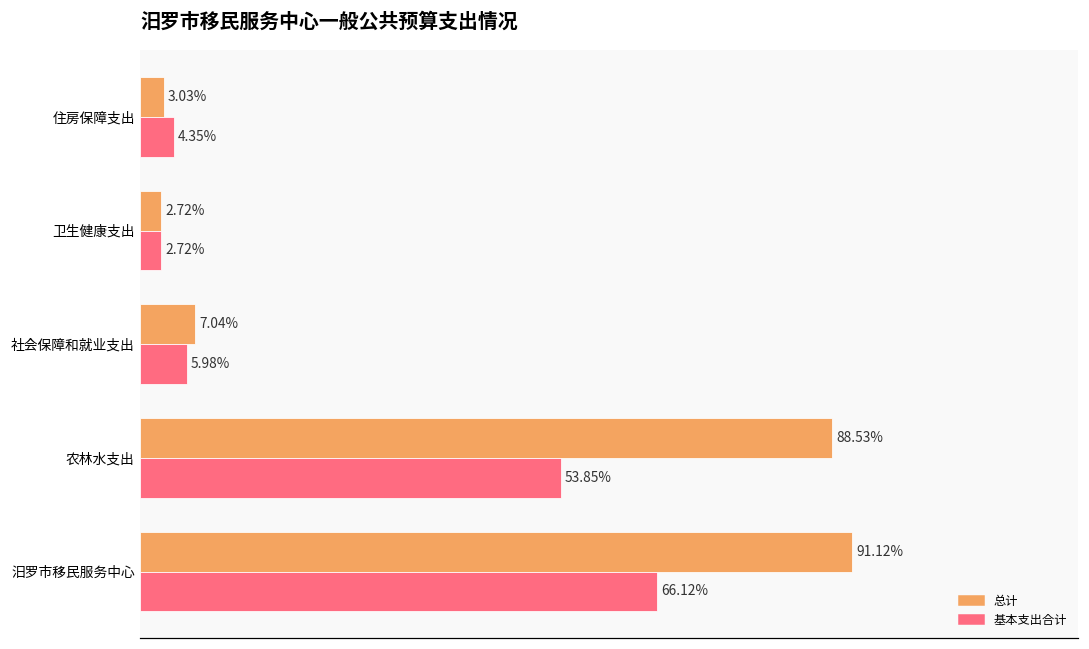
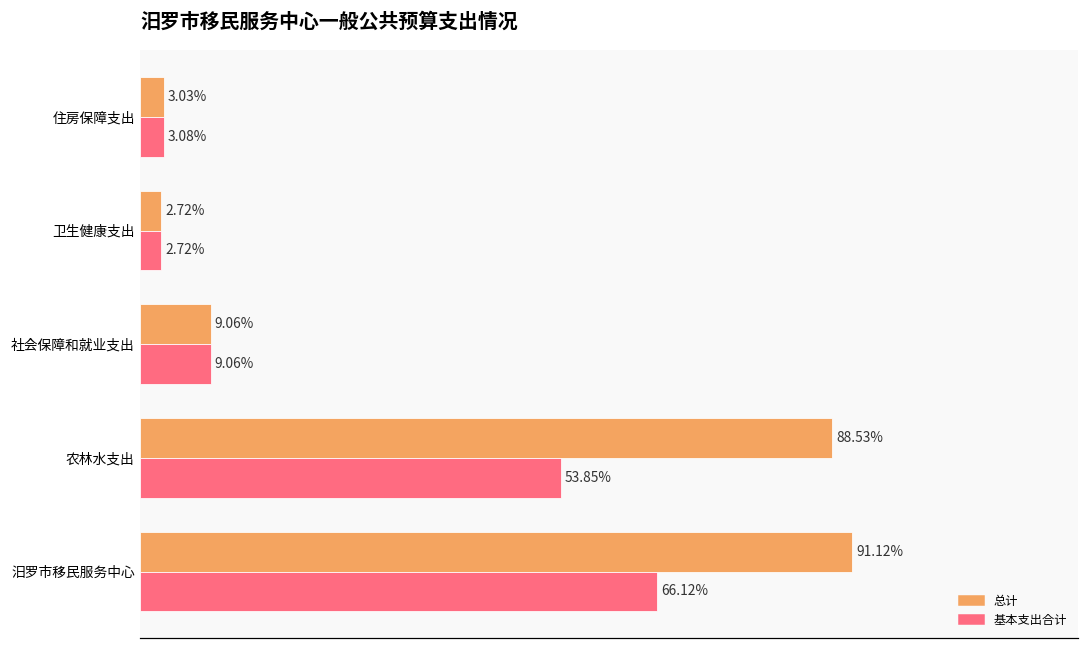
  {
    "总计": {
      "住房保障支出": "3.03%",
      "卫生健康支出": "2.72%",
-     "社会保障和就业支出": "7.04%",
+     "社会保障和就业支出": "9.06%",
      "农林水支出": "88.53%",
      "汨罗市移民服务中心": "91.12%"
    },
    "基本支出合计": {
-     "住房保障支出": "4.35%",
+     "住房保障支出": "3.08%",
      "卫生健康支出": "2.72%",
-     "社会保障和就业支出": "5.98%",
+     "社会保障和就业支出": "9.06%",
      "农林水支出": "53.85%",
      "汨罗市移民服务中心": "66.12%"
    }
  }
